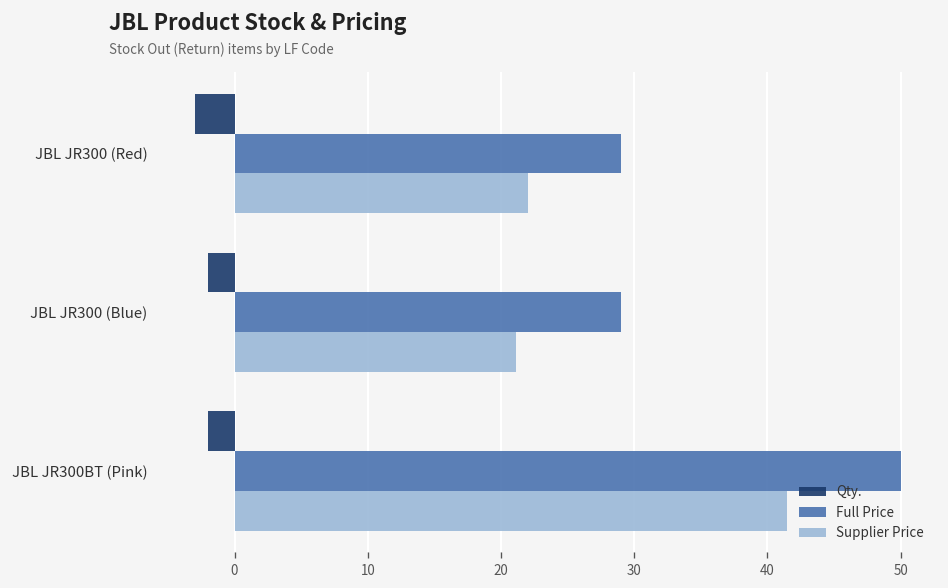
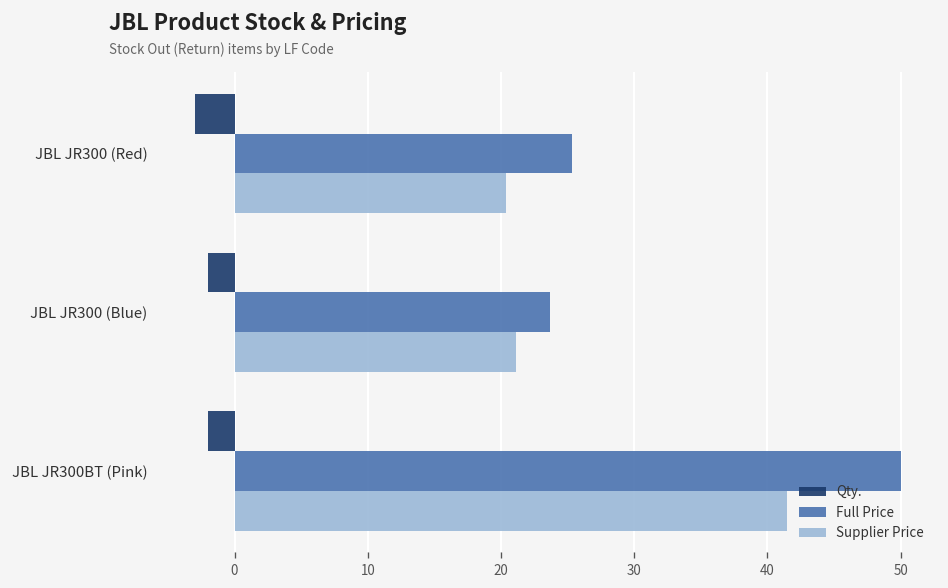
  {
    "Qty.": {
      "JBL JR300 (Red)": -3.0,
      "JBL JR300 (Blue)": -2.0,
      "JBL JR300BT (Pink)": -2.0
    },
    "Full Price": {
-     "JBL JR300 (Red)": 29.0,
-     "JBL JR300 (Blue)": 29.0,
+     "JBL JR300 (Red)": 25.3,
+     "JBL JR300 (Blue)": 23.7,
      "JBL JR300BT (Pink)": 50.0
    },
    "Supplier Price": {
-     "JBL JR300 (Red)": 22.0,
+     "JBL JR300 (Red)": 20.4,
      "JBL JR300 (Blue)": 21.1,
      "JBL JR300BT (Pink)": 41.5
    }
  }
